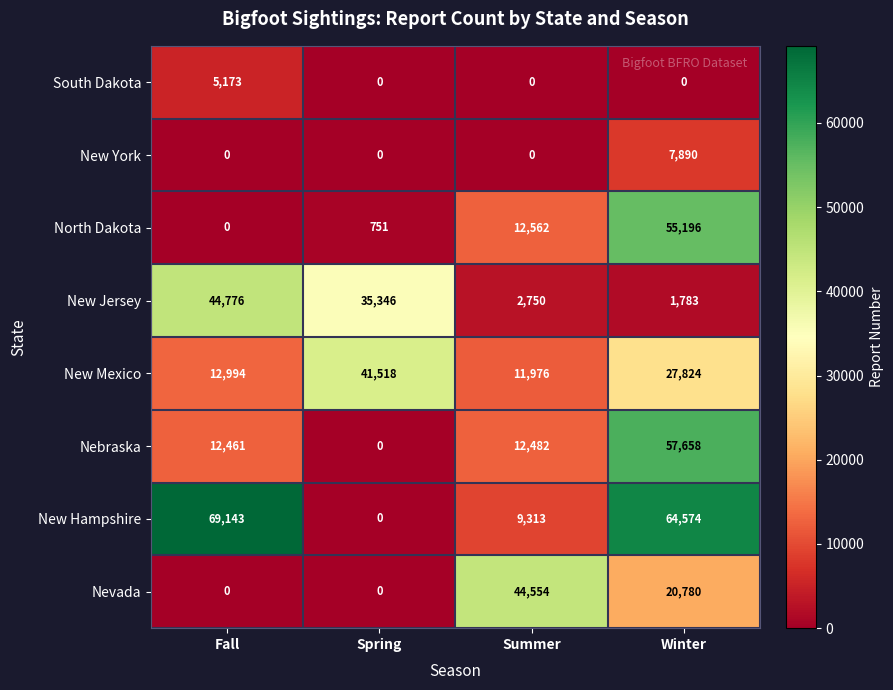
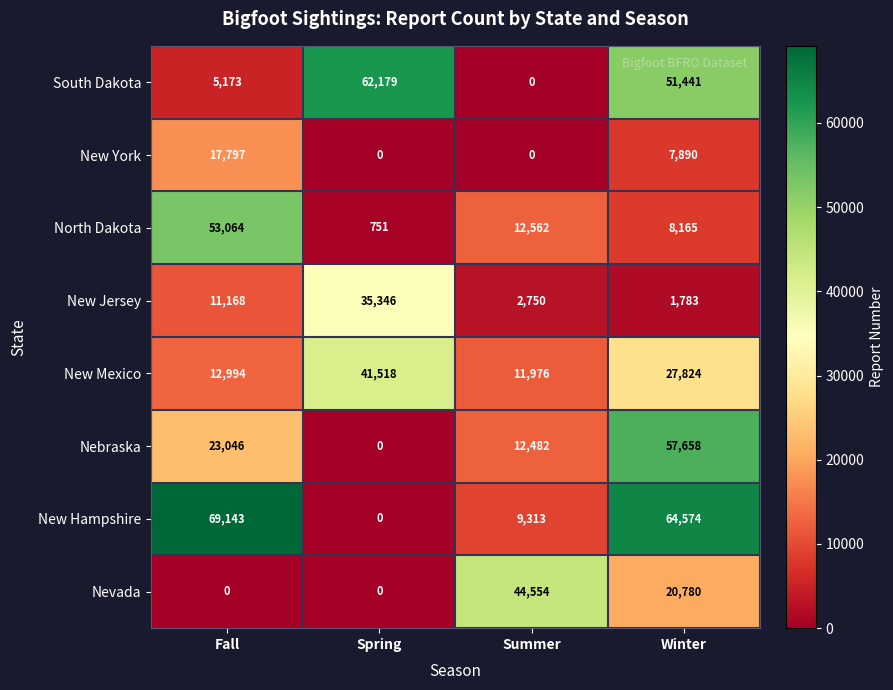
  {
    "South Dakota": {
      "Fall": "5,173",
-     "Spring": "0",
+     "Spring": "62,179",
      "Summer": "0",
-     "Winter": "0"
+     "Winter": "51,441"
    },
    "New York": {
-     "Fall": "0",
+     "Fall": "17,797",
      "Spring": "0",
      "Summer": "0",
      "Winter": "7,890"
    },
    "North Dakota": {
-     "Fall": "0",
+     "Fall": "53,064",
      "Spring": "751",
      "Summer": "12,562",
-     "Winter": "55,196"
+     "Winter": "8,165"
    },
    "New Jersey": {
-     "Fall": "44,776",
+     "Fall": "11,168",
      "Spring": "35,346",
      "Summer": "2,750",
      "Winter": "1,783"
    },
    "New Mexico": {
      "Fall": "12,994",
      "Spring": "41,518",
      "Summer": "11,976",
      "Winter": "27,824"
    },
    "Nebraska": {
-     "Fall": "12,461",
+     "Fall": "23,046",
      "Spring": "0",
      "Summer": "12,482",
      "Winter": "57,658"
    },
    "New Hampshire": {
      "Fall": "69,143",
      "Spring": "0",
      "Summer": "9,313",
      "Winter": "64,574"
    },
    "Nevada": {
      "Fall": "0",
      "Spring": "0",
      "Summer": "44,554",
      "Winter": "20,780"
    }
  }
